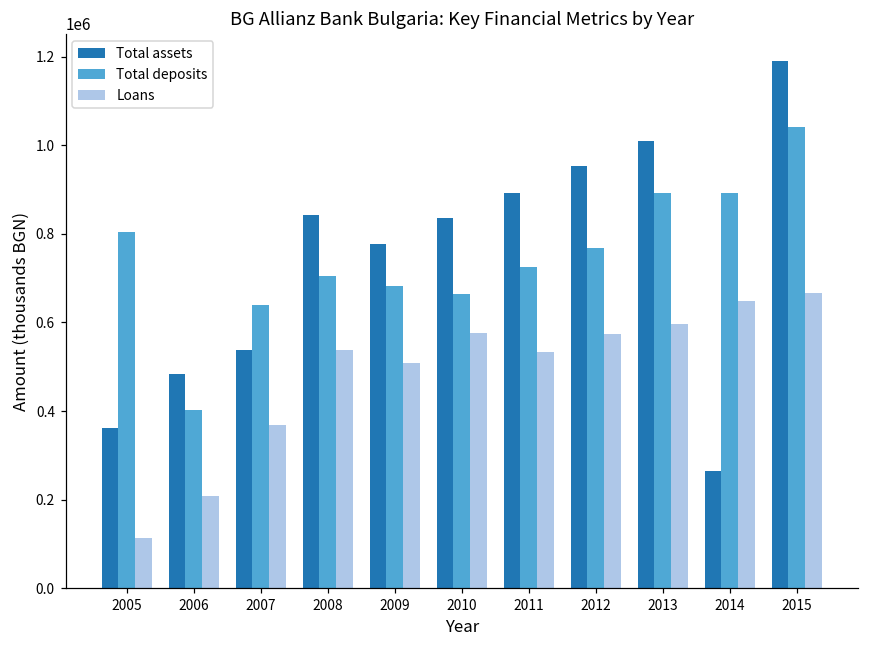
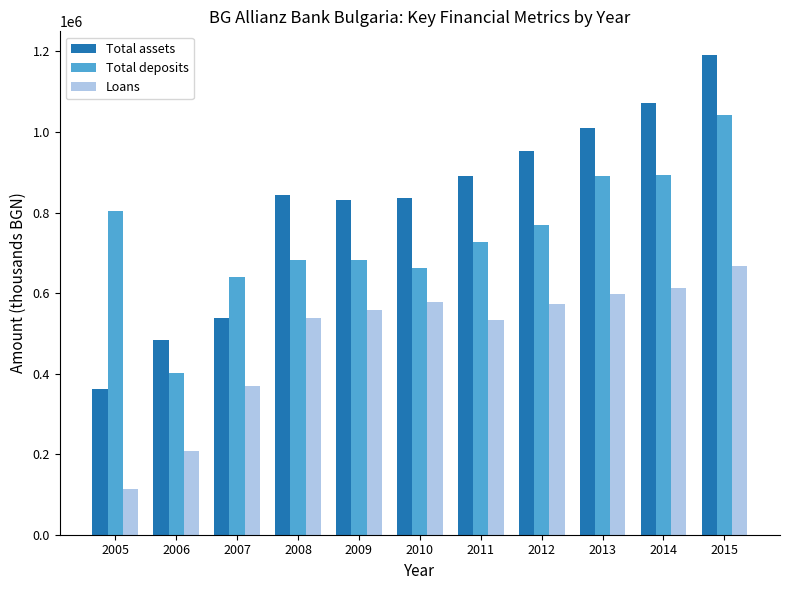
  {
    "Total assets": {
      "2005": 360000,
      "2006": 480000,
      "2007": 540000,
      "2008": 840000,
-     "2009": 780000,
+     "2009": 830000,
      "2010": 840000,
      "2011": 890000,
      "2012": 950000,
      "2013": 1010000,
-     "2014": 260000,
+     "2014": 1070000,
      "2015": 1190000
    },
    "Total deposits": {
      "2005": 800000,
      "2006": 400000,
      "2007": 640000,
-     "2008": 710000,
+     "2008": 680000,
      "2009": 680000,
      "2010": 660000,
      "2011": 730000,
      "2012": 770000,
      "2013": 890000,
      "2014": 890000,
      "2015": 1040000
    },
    "Loans": {
      "2005": 110000,
      "2006": 210000,
      "2007": 370000,
      "2008": 540000,
-     "2009": 510000,
+     "2009": 560000,
      "2010": 580000,
      "2011": 530000,
      "2012": 570000,
      "2013": 600000,
-     "2014": 650000,
+     "2014": 610000,
      "2015": 670000
    }
  }
